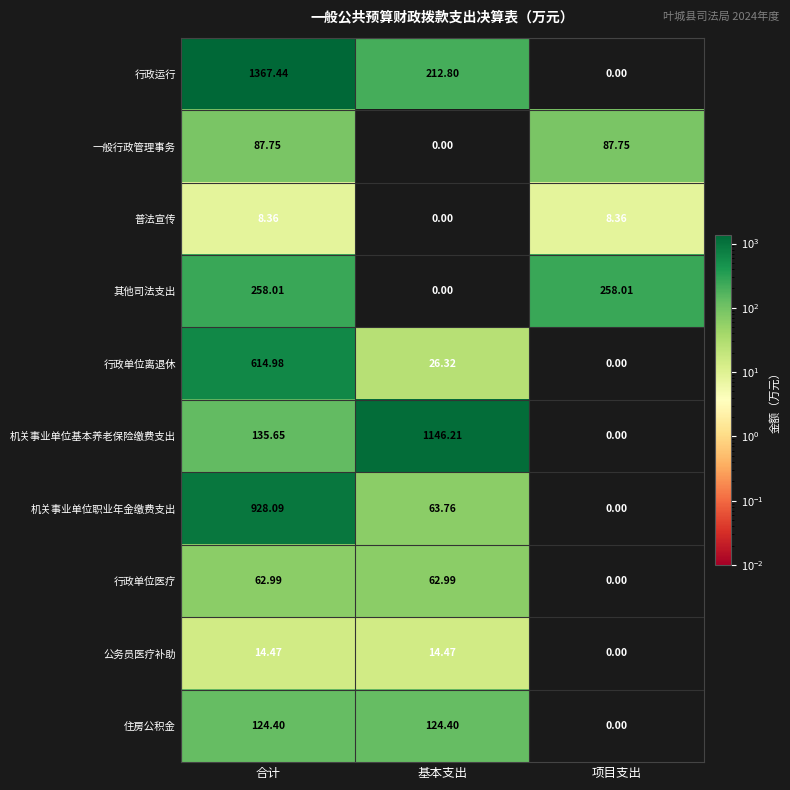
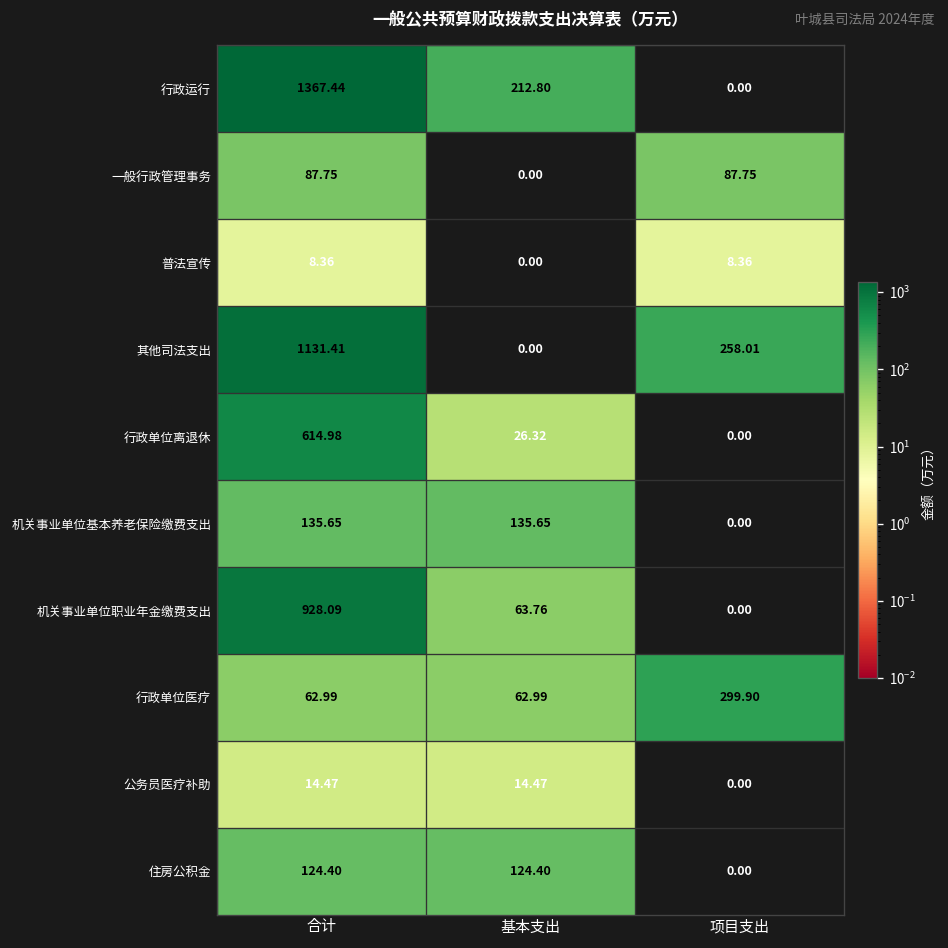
  {
    "行政运行": {
      "合计": 1367.44,
      "基本支出": 212.80,
      "项目支出": 0.00
    },
    "一般行政管理事务": {
      "合计": 87.75,
      "基本支出": 0.00,
      "项目支出": 87.75
    },
    "普法宣传": {
      "合计": 8.36,
      "基本支出": 0.00,
      "项目支出": 8.36
    },
    "其他司法支出": {
-     "合计": 258.01,
+     "合计": 1131.41,
      "基本支出": 0.00,
      "项目支出": 258.01
    },
    "行政单位离退休": {
      "合计": 614.98,
      "基本支出": 26.32,
      "项目支出": 0.00
    },
    "机关事业单位基本养老保险缴费支出": {
      "合计": 135.65,
-     "基本支出": 1146.21,
+     "基本支出": 135.65,
      "项目支出": 0.00
    },
    "机关事业单位职业年金缴费支出": {
      "合计": 928.09,
      "基本支出": 63.76,
      "项目支出": 0.00
    },
    "行政单位医疗": {
      "合计": 62.99,
      "基本支出": 62.99,
-     "项目支出": 0.00
+     "项目支出": 299.90
    },
    "公务员医疗补助": {
      "合计": 14.47,
      "基本支出": 14.47,
      "项目支出": 0.00
    },
    "住房公积金": {
      "合计": 124.40,
      "基本支出": 124.40,
      "项目支出": 0.00
    }
  }
